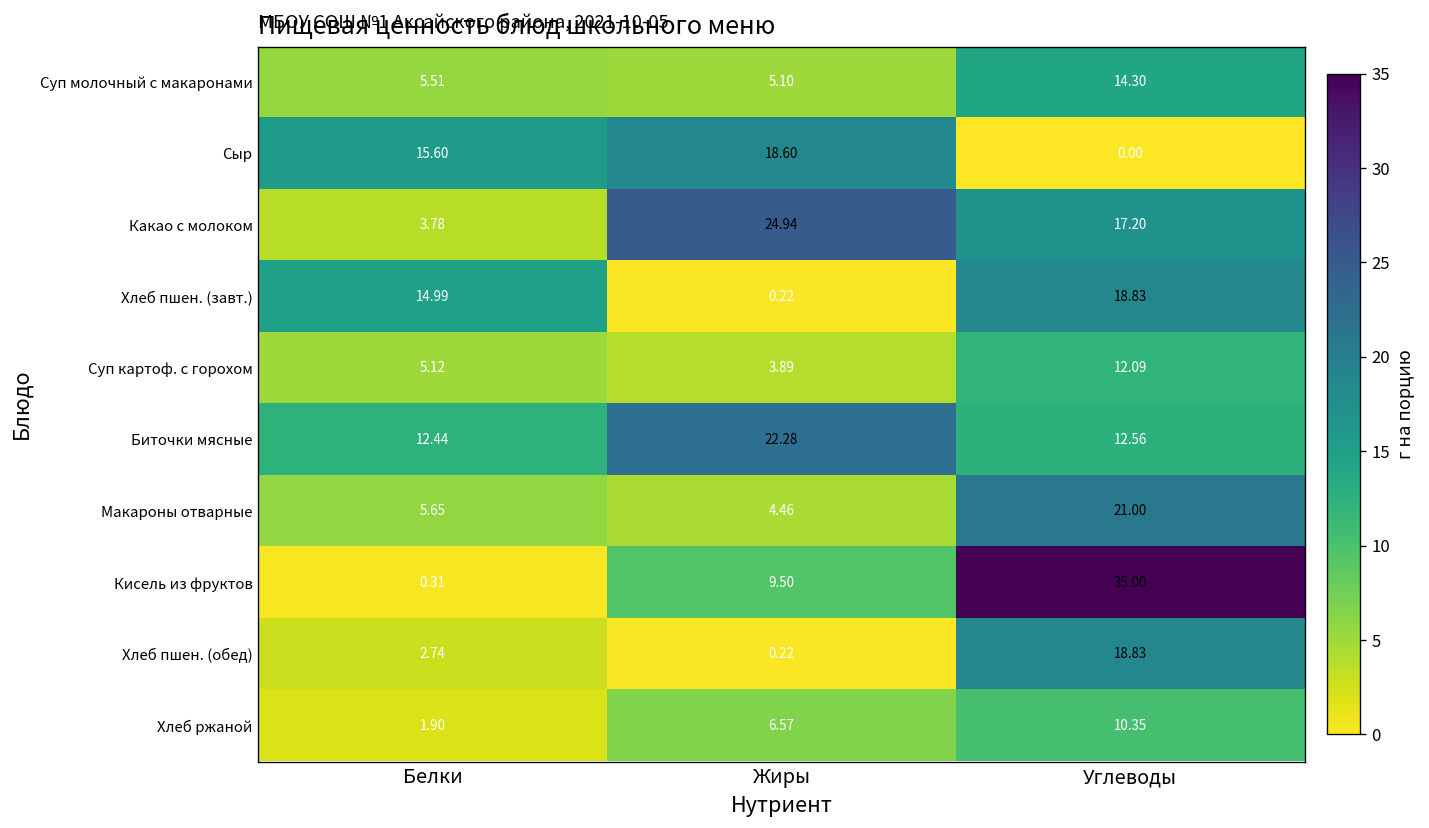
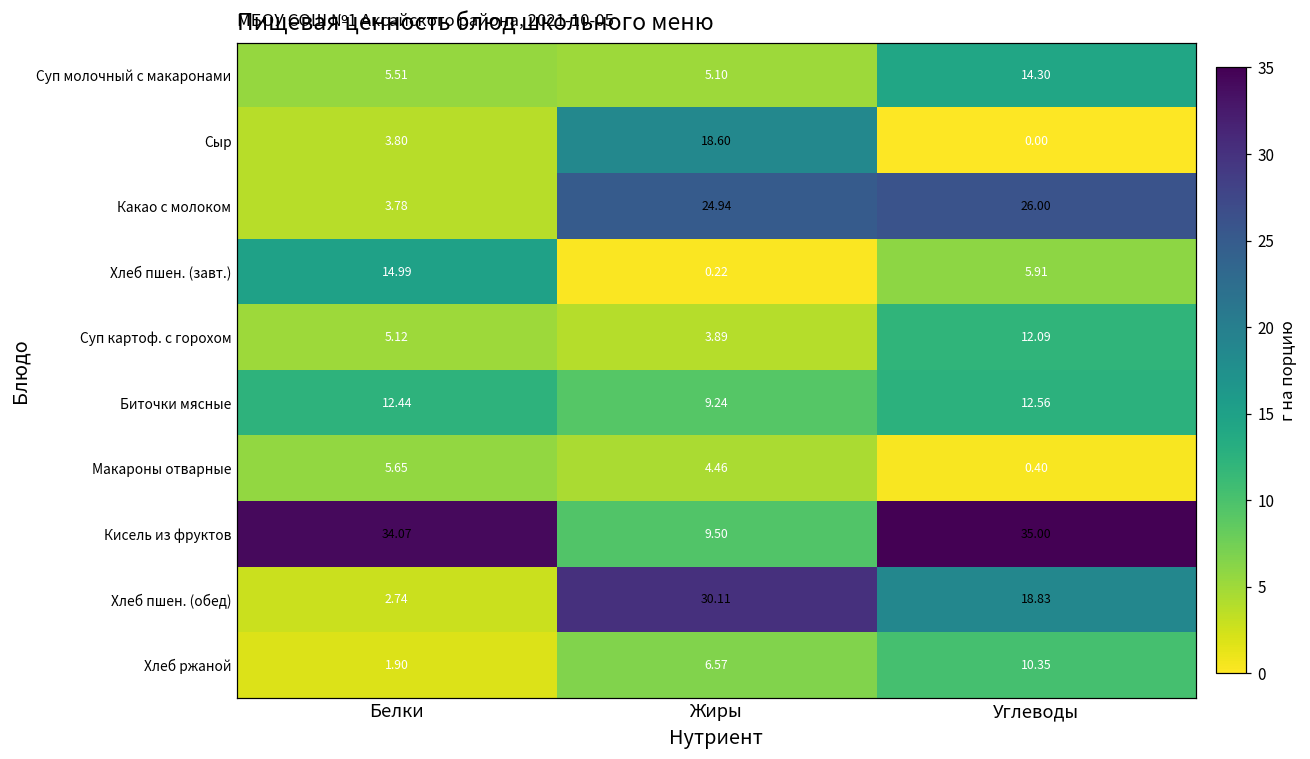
  {
    "Суп молочный с макаронами": {
      "Белки": 5.51,
      "Жиры": 5.10,
      "Углеводы": 14.30
    },
    "Сыр": {
-     "Белки": 15.60,
+     "Белки": 3.80,
      "Жиры": 18.60,
      "Углеводы": 0.00
    },
    "Какао с молоком": {
      "Белки": 3.78,
      "Жиры": 24.94,
-     "Углеводы": 17.20
+     "Углеводы": 26.00
    },
    "Хлеб пшен. (завт.)": {
      "Белки": 14.99,
      "Жиры": 0.22,
-     "Углеводы": 18.83
+     "Углеводы": 5.91
    },
    "Суп картоф. с горохом": {
      "Белки": 5.12,
      "Жиры": 3.89,
      "Углеводы": 12.09
    },
    "Биточки мясные": {
      "Белки": 12.44,
-     "Жиры": 22.28,
+     "Жиры": 9.24,
      "Углеводы": 12.56
    },
    "Макароны отварные": {
      "Белки": 5.65,
      "Жиры": 4.46,
-     "Углеводы": 21.00
+     "Углеводы": 0.40
    },
    "Кисель из фруктов": {
-     "Белки": 0.31,
+     "Белки": 34.07,
      "Жиры": 9.50,
      "Углеводы": 35.00
    },
    "Хлеб пшен. (обед)": {
      "Белки": 2.74,
-     "Жиры": 0.22,
+     "Жиры": 30.11,
      "Углеводы": 18.83
    },
    "Хлеб ржаной": {
      "Белки": 1.90,
      "Жиры": 6.57,
      "Углеводы": 10.35
    }
  }
